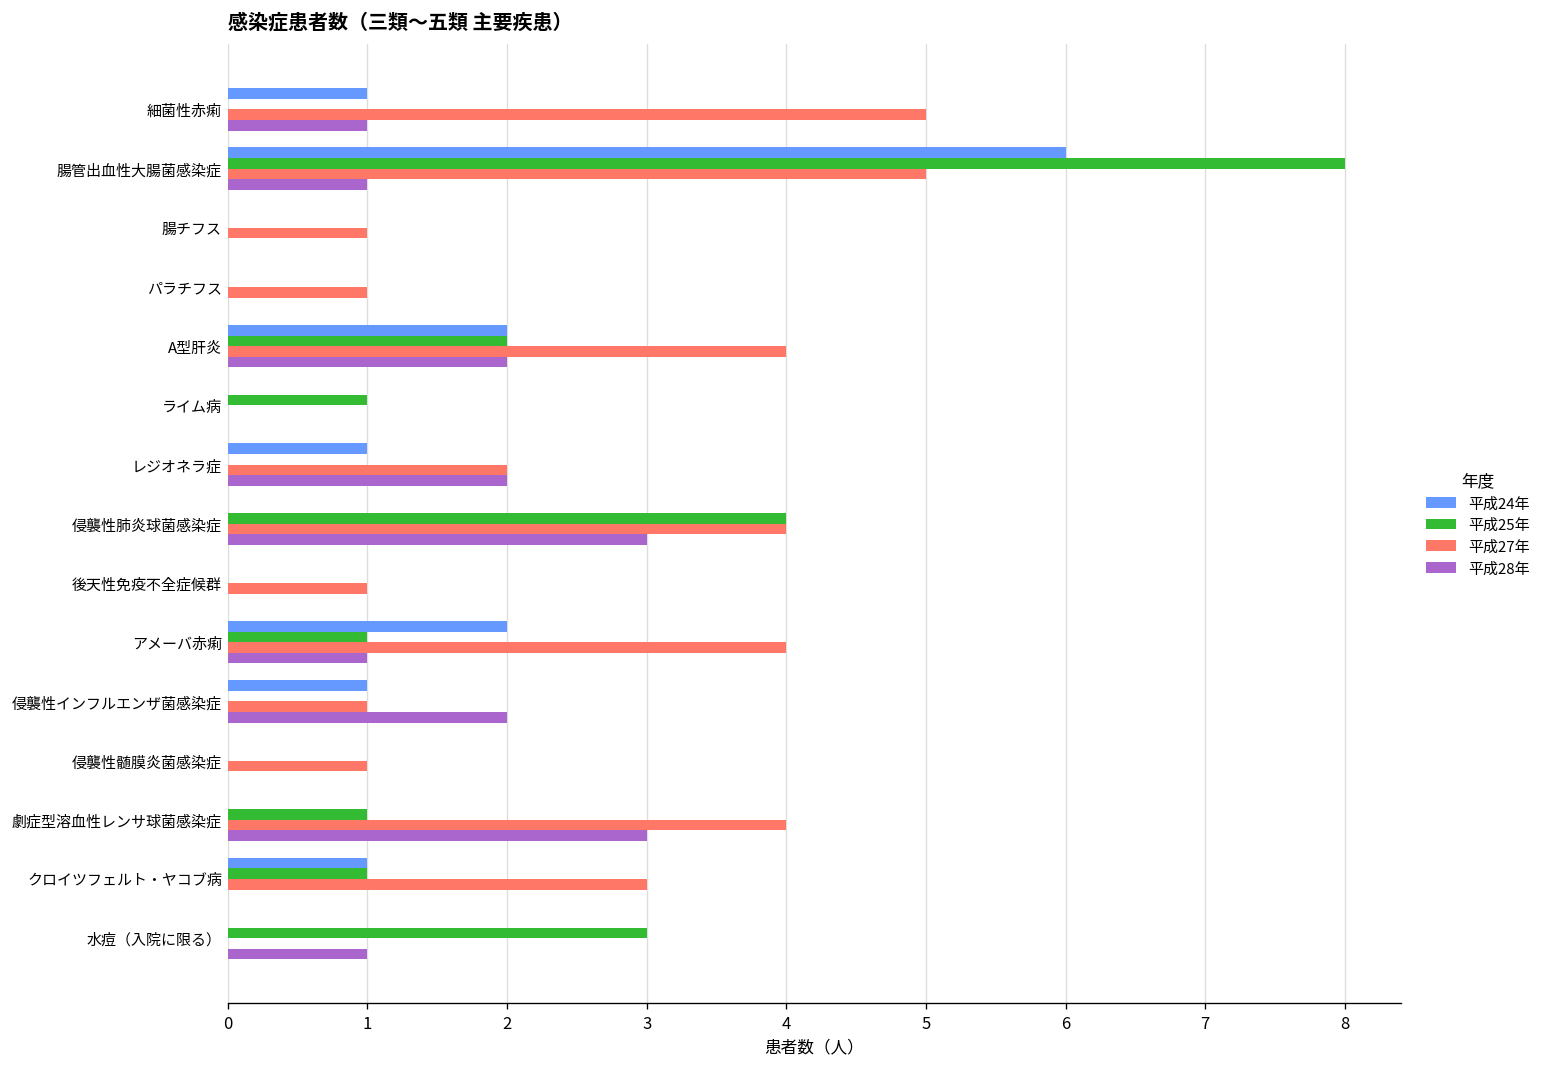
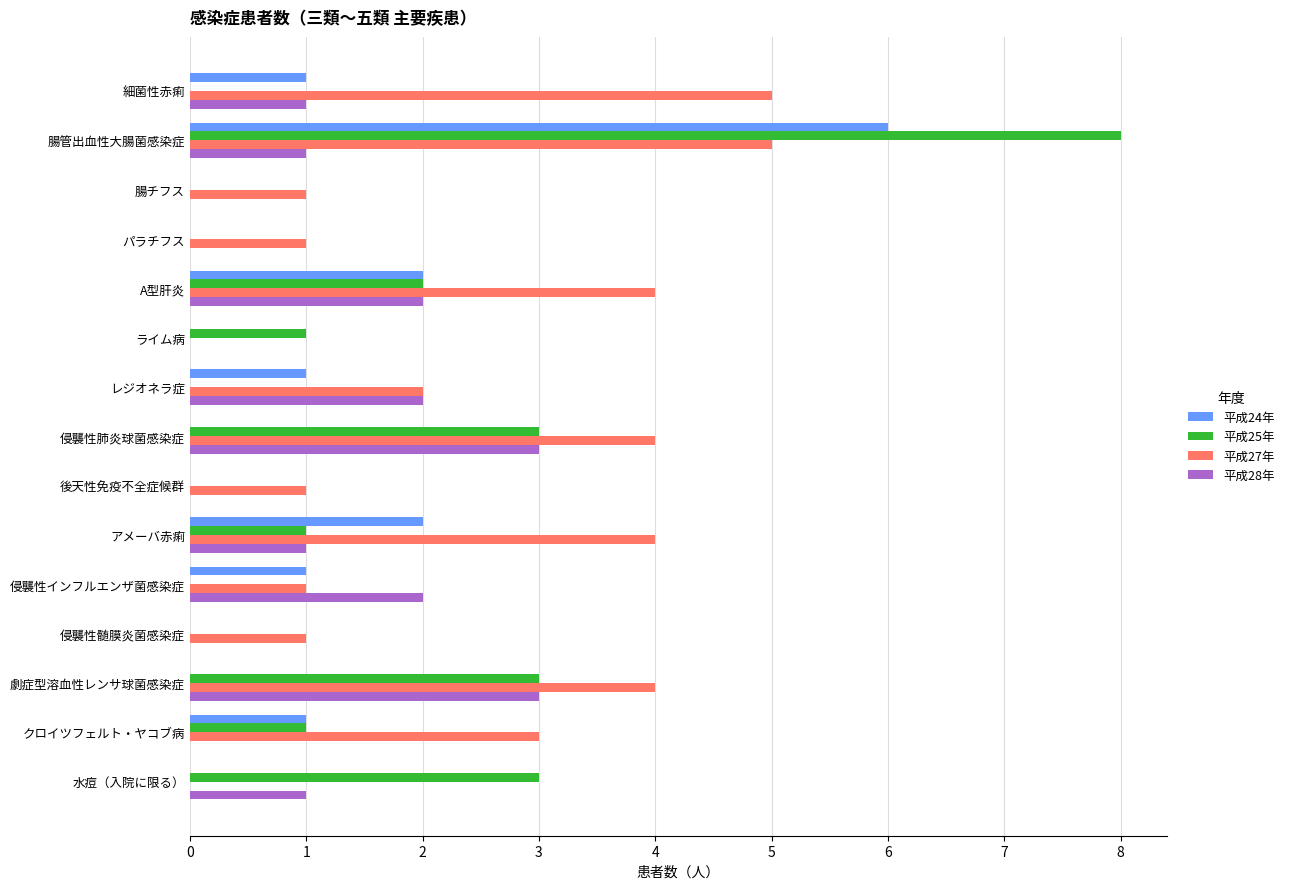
  {
    "平成24年": {
      "細菌性赤痢": 1,
      "腸管出血性大腸菌感染症": 6,
      "腸チフス": 0,
      "パラチフス": 0,
      "A型肝炎": 2,
      "ライム病": 0,
      "レジオネラ症": 1,
      "侵襲性肺炎球菌感染症": 0,
      "後天性免疫不全症候群": 0,
      "アメーバ赤痢": 2,
      "侵襲性インフルエンザ菌感染症": 1,
      "侵襲性髄膜炎菌感染症": 0,
      "劇症型溶血性レンサ球菌感染症": 0,
      "クロイツフェルト・ヤコブ病": 1,
      "水痘（入院に限る）": 0
    },
    "平成25年": {
      "細菌性赤痢": 0,
      "腸管出血性大腸菌感染症": 8,
      "腸チフス": 0,
      "パラチフス": 0,
      "A型肝炎": 2,
      "ライム病": 1,
      "レジオネラ症": 0,
-     "侵襲性肺炎球菌感染症": 4,
+     "侵襲性肺炎球菌感染症": 3,
      "後天性免疫不全症候群": 0,
      "アメーバ赤痢": 1,
      "侵襲性インフルエンザ菌感染症": 0,
      "侵襲性髄膜炎菌感染症": 0,
-     "劇症型溶血性レンサ球菌感染症": 1,
+     "劇症型溶血性レンサ球菌感染症": 3,
      "クロイツフェルト・ヤコブ病": 1,
      "水痘（入院に限る）": 3
    },
    "平成27年": {
      "細菌性赤痢": 5,
      "腸管出血性大腸菌感染症": 5,
      "腸チフス": 1,
      "パラチフス": 1,
      "A型肝炎": 4,
      "ライム病": 0,
      "レジオネラ症": 2,
      "侵襲性肺炎球菌感染症": 4,
      "後天性免疫不全症候群": 1,
      "アメーバ赤痢": 4,
      "侵襲性インフルエンザ菌感染症": 1,
      "侵襲性髄膜炎菌感染症": 1,
      "劇症型溶血性レンサ球菌感染症": 4,
      "クロイツフェルト・ヤコブ病": 3,
      "水痘（入院に限る）": 0
    },
    "平成28年": {
      "細菌性赤痢": 1,
      "腸管出血性大腸菌感染症": 1,
      "腸チフス": 0,
      "パラチフス": 0,
      "A型肝炎": 2,
      "ライム病": 0,
      "レジオネラ症": 2,
      "侵襲性肺炎球菌感染症": 3,
      "後天性免疫不全症候群": 0,
      "アメーバ赤痢": 1,
      "侵襲性インフルエンザ菌感染症": 2,
      "侵襲性髄膜炎菌感染症": 0,
      "劇症型溶血性レンサ球菌感染症": 3,
      "クロイツフェルト・ヤコブ病": 0,
      "水痘（入院に限る）": 1
    }
  }
